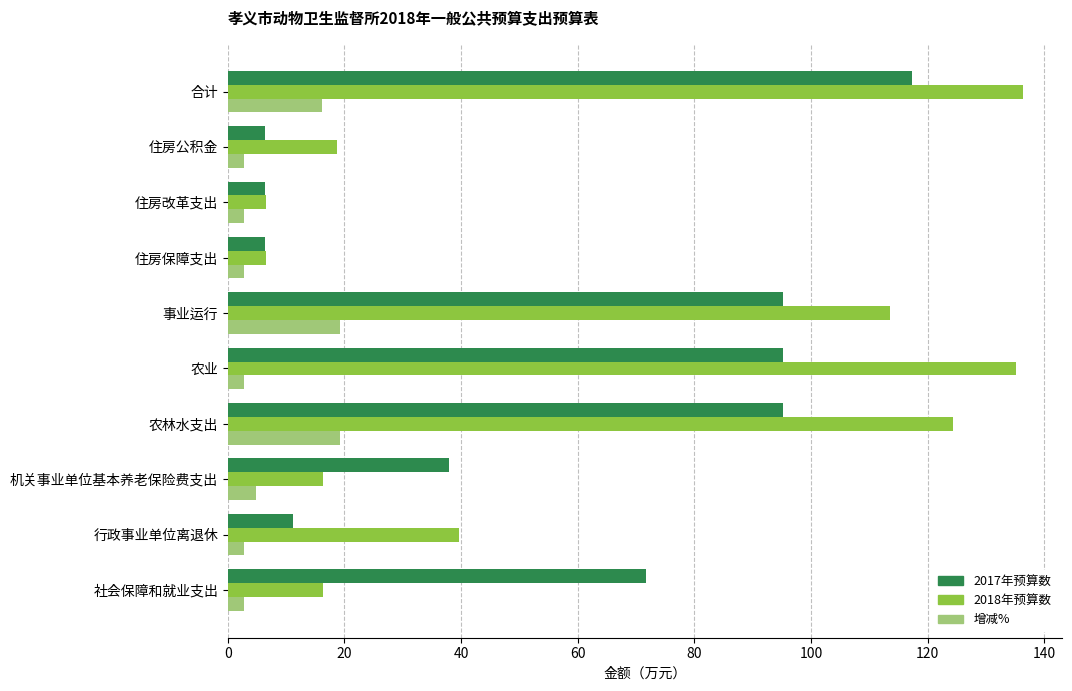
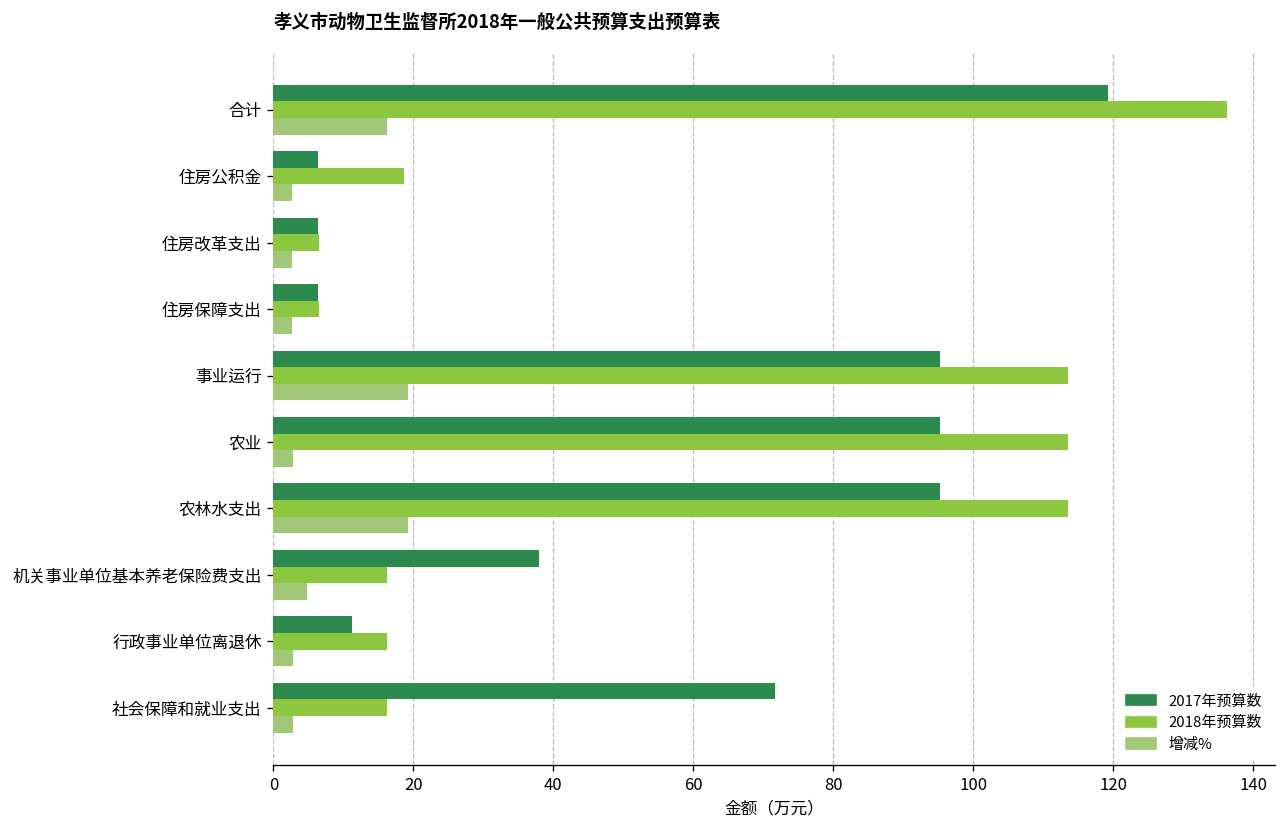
  {
    "2017年预算数": {
-     "合计": 117,
+     "合计": 119,
      "住房公积金": 6,
      "住房改革支出": 6,
      "住房保障支出": 6,
      "事业运行": 95,
      "农业": 95,
      "农林水支出": 95,
      "机关事业单位基本养老保险费支出": 38,
      "行政事业单位离退休": 11,
      "社会保障和就业支出": 72
    },
    "2018年预算数": {
      "合计": 136,
      "住房公积金": 19,
      "住房改革支出": 6,
      "住房保障支出": 6,
      "事业运行": 114,
-     "农业": 135,
-     "农林水支出": 124,
+     "农业": 114,
+     "农林水支出": 114,
      "机关事业单位基本养老保险费支出": 16,
-     "行政事业单位离退休": 40,
+     "行政事业单位离退休": 16,
      "社会保障和就业支出": 16
    },
    "增减%": {
      "合计": 16,
      "住房公积金": 3,
      "住房改革支出": 3,
      "住房保障支出": 3,
      "事业运行": 19,
      "农业": 3,
      "农林水支出": 19,
      "机关事业单位基本养老保险费支出": 5,
      "行政事业单位离退休": 3,
      "社会保障和就业支出": 3
    }
  }
